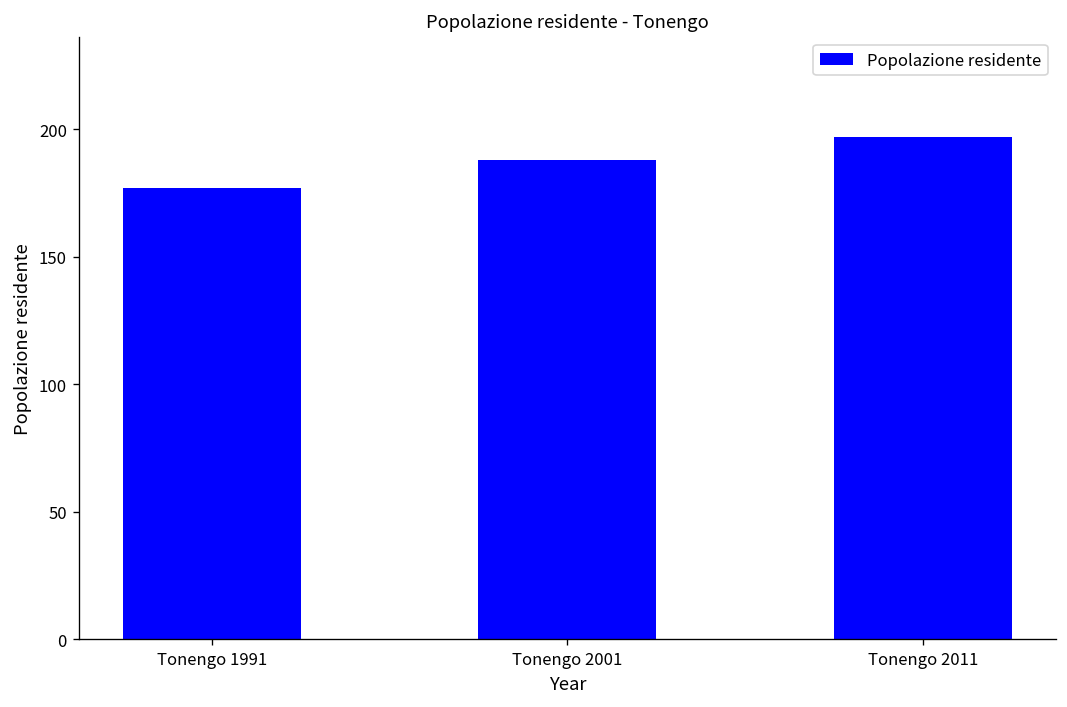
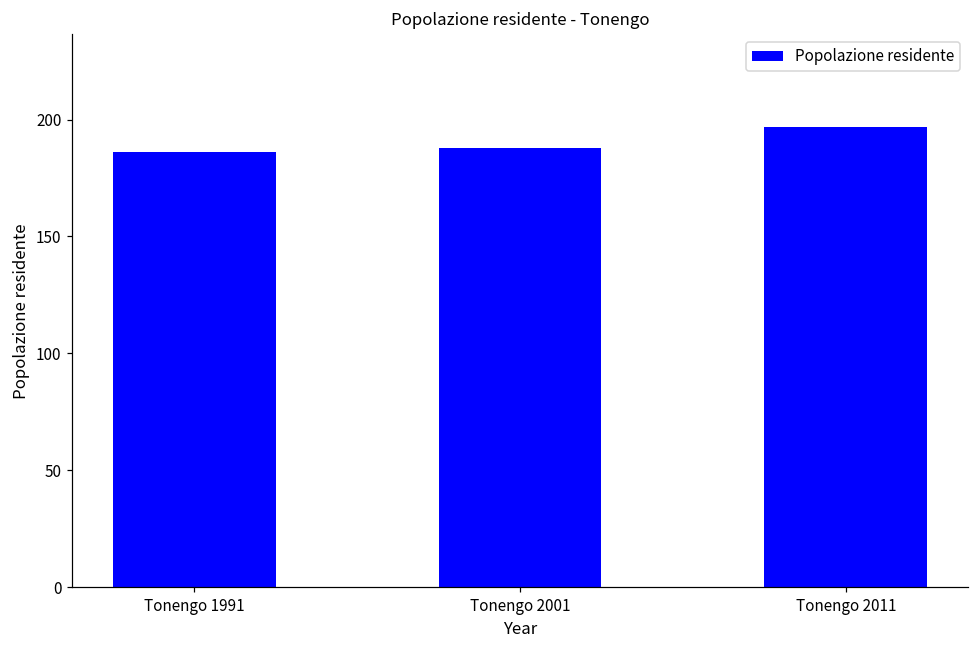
  {
-   "Tonengo 1991": 177,
+   "Tonengo 1991": 186,
    "Tonengo 2001": 188,
    "Tonengo 2011": 197
  }
